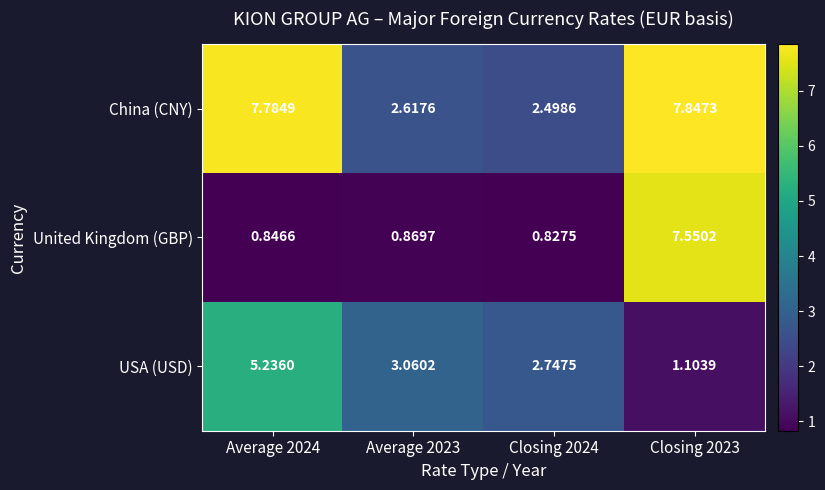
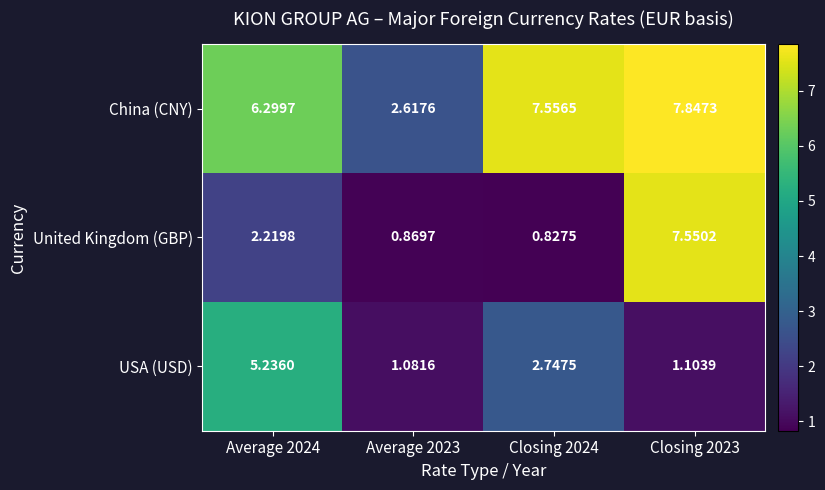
  {
    "China (CNY)": {
-     "Average 2024": 7.7849,
+     "Average 2024": 6.2997,
      "Average 2023": 2.6176,
-     "Closing 2024": 2.4986,
+     "Closing 2024": 7.5565,
      "Closing 2023": 7.8473
    },
    "United Kingdom (GBP)": {
-     "Average 2024": 0.8466,
+     "Average 2024": 2.2198,
      "Average 2023": 0.8697,
      "Closing 2024": 0.8275,
      "Closing 2023": 7.5502
    },
    "USA (USD)": {
      "Average 2024": 5.2360,
-     "Average 2023": 3.0602,
+     "Average 2023": 1.0816,
      "Closing 2024": 2.7475,
      "Closing 2023": 1.1039
    }
  }
